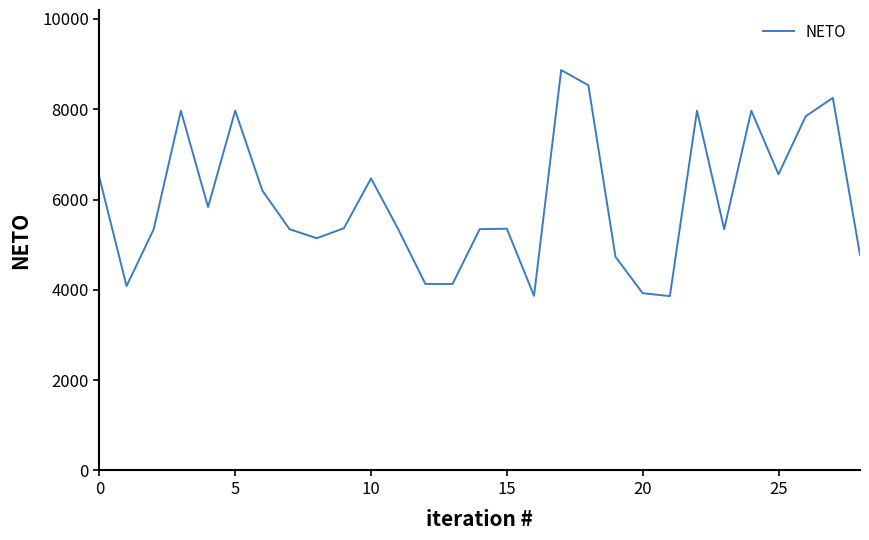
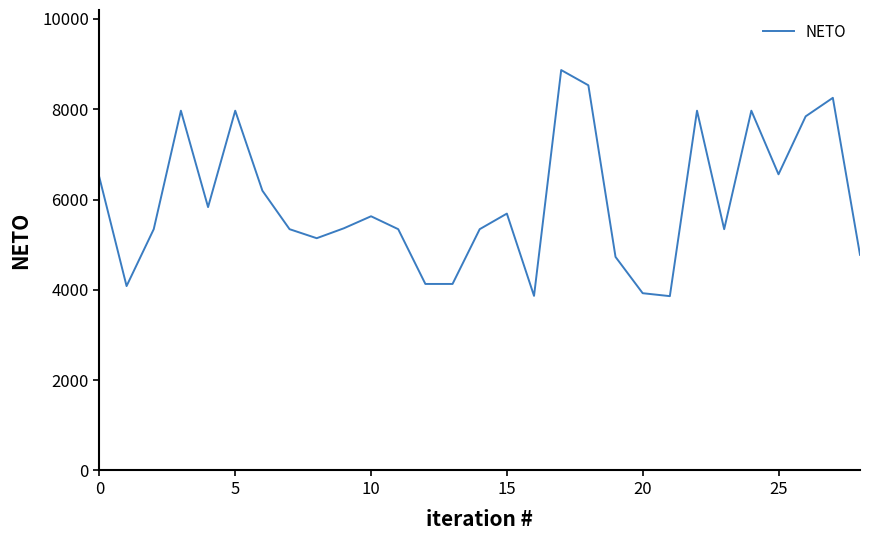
  {
    "0": 6500,
    "5": 8000,
-   "10": 6500,
-   "15": 5400,
+   "10": 5600,
+   "15": 5700,
    "20": 3900,
    "25": 6600
  }
